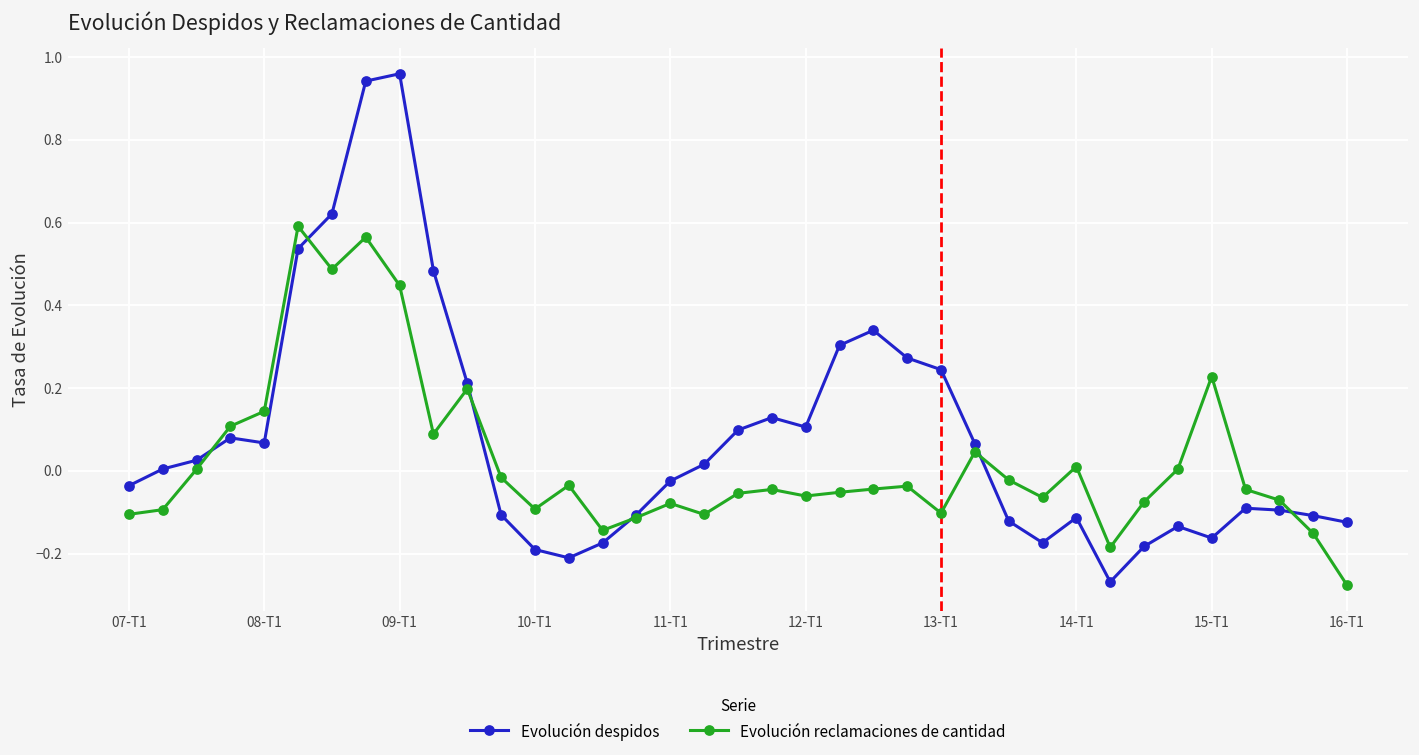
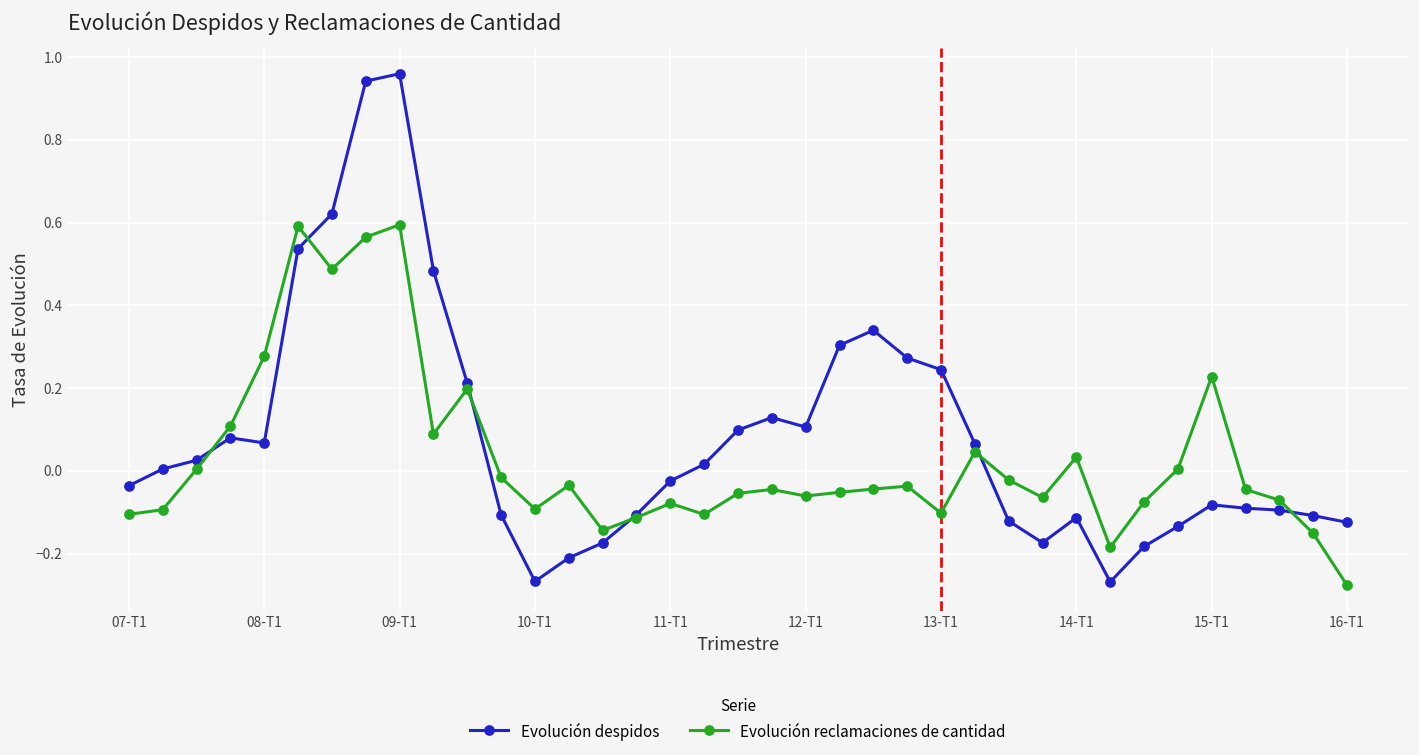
  {
    "Evolución despidos": {
      "07-T1": -0.04,
      "08-T1": 0.07,
      "09-T1": 0.96,
-     "10-T1": -0.19,
+     "10-T1": -0.27,
      "11-T1": -0.02,
      "12-T1": 0.11,
      "13-T1": 0.24,
      "14-T1": -0.11,
-     "15-T1": -0.16,
+     "15-T1": -0.08,
      "16-T1": -0.12
    },
    "Evolución reclamaciones de cantidad": {
      "07-T1": -0.11,
-     "08-T1": 0.14,
-     "09-T1": 0.45,
+     "08-T1": 0.28,
+     "09-T1": 0.59,
      "10-T1": -0.09,
      "11-T1": -0.08,
      "12-T1": -0.06,
      "13-T1": -0.10,
-     "14-T1": 0.01,
+     "14-T1": 0.03,
      "15-T1": 0.23,
      "16-T1": -0.28
    }
  }
